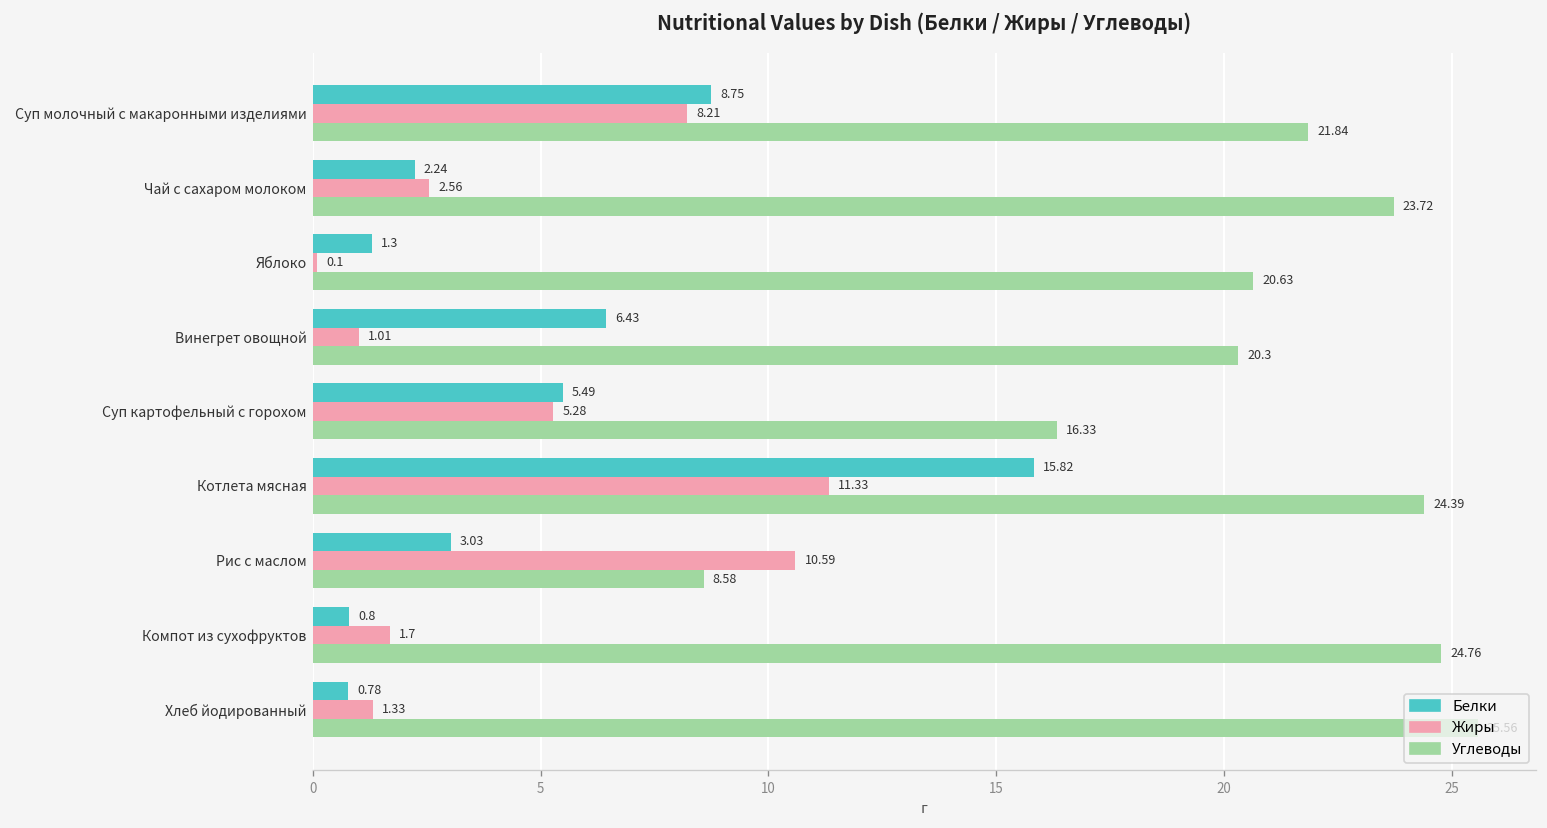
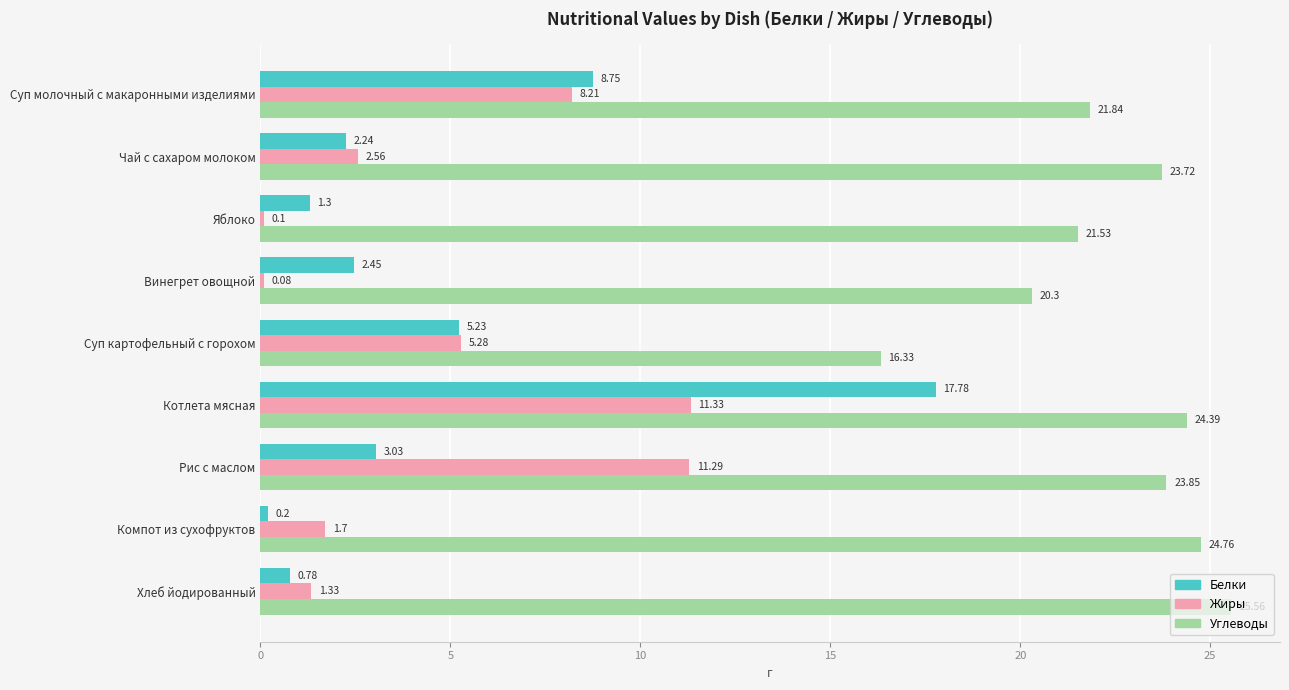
  {
    "Белки": {
      "Суп молочный с макаронными изделиями": 8.75,
      "Чай с сахаром молоком": 2.24,
      "Яблоко": 1.3,
-     "Винегрет овощной": 6.43,
-     "Суп картофельный с горохом": 5.49,
-     "Котлета мясная": 15.82,
+     "Винегрет овощной": 2.45,
+     "Суп картофельный с горохом": 5.23,
+     "Котлета мясная": 17.78,
      "Рис с маслом": 3.03,
-     "Компот из сухофруктов": 0.8,
+     "Компот из сухофруктов": 0.2,
      "Хлеб йодированный": 0.78
    },
    "Жиры": {
      "Суп молочный с макаронными изделиями": 8.21,
      "Чай с сахаром молоком": 2.56,
      "Яблоко": 0.1,
-     "Винегрет овощной": 1.01,
+     "Винегрет овощной": 0.08,
      "Суп картофельный с горохом": 5.28,
      "Котлета мясная": 11.33,
-     "Рис с маслом": 10.59,
+     "Рис с маслом": 11.29,
      "Компот из сухофруктов": 1.7,
      "Хлеб йодированный": 1.33
    },
    "Углеводы": {
      "Суп молочный с макаронными изделиями": 21.84,
      "Чай с сахаром молоком": 23.72,
-     "Яблоко": 20.63,
+     "Яблоко": 21.53,
      "Винегрет овощной": 20.3,
      "Суп картофельный с горохом": 16.33,
      "Котлета мясная": 24.39,
-     "Рис с маслом": 8.58,
+     "Рис с маслом": 23.85,
      "Компот из сухофруктов": 24.76
    }
  }
